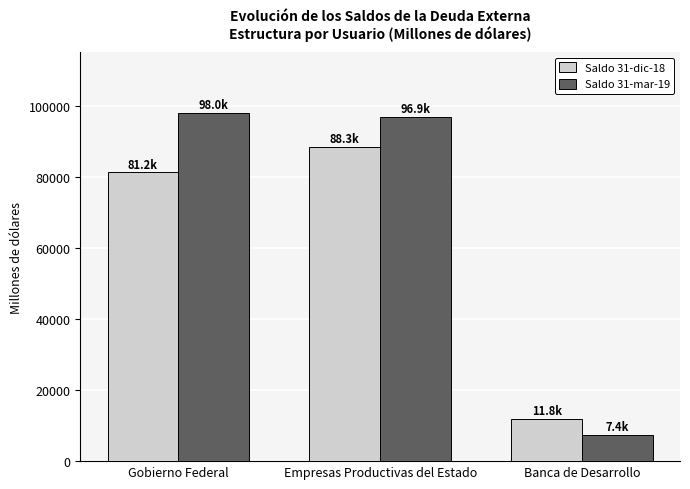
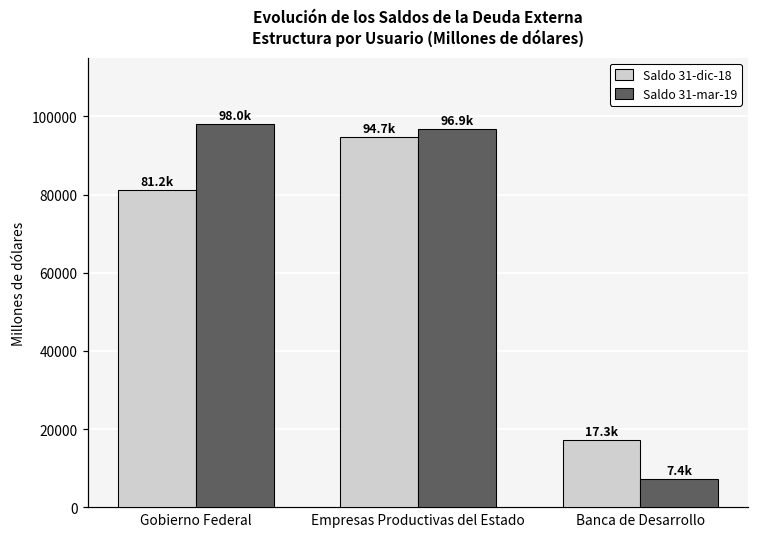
  {
    "Saldo 31-dic-18": {
      "Gobierno Federal": "81.2k",
-     "Empresas Productivas del Estado": "88.3k",
-     "Banca de Desarrollo": "11.8k"
+     "Empresas Productivas del Estado": "94.7k",
+     "Banca de Desarrollo": "17.3k"
    },
    "Saldo 31-mar-19": {
      "Gobierno Federal": "98.0k",
      "Empresas Productivas del Estado": "96.9k",
      "Banca de Desarrollo": "7.4k"
    }
  }
